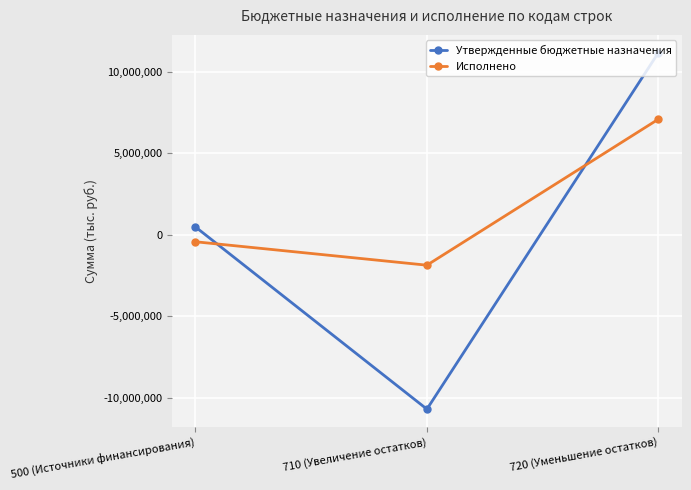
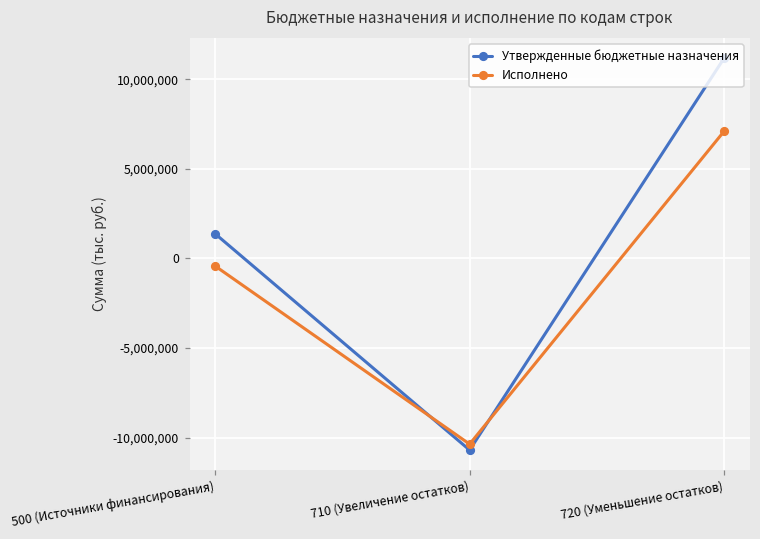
  {
    "Утвержденные бюджетные назначения": {
-     "500 (Источники финансирования)": "500,000",
+     "500 (Источники финансирования)": "1,400,000",
      "710 (Увеличение остатков)": "-10,700,000"
    },
    "Исполнено": {
      "500 (Источники финансирования)": "-400,000",
-     "710 (Увеличение остатков)": "-1,900,000",
+     "710 (Увеличение остатков)": "-10,400,000",
      "720 (Уменьшение остатков)": "7,100,000"
    }
  }
